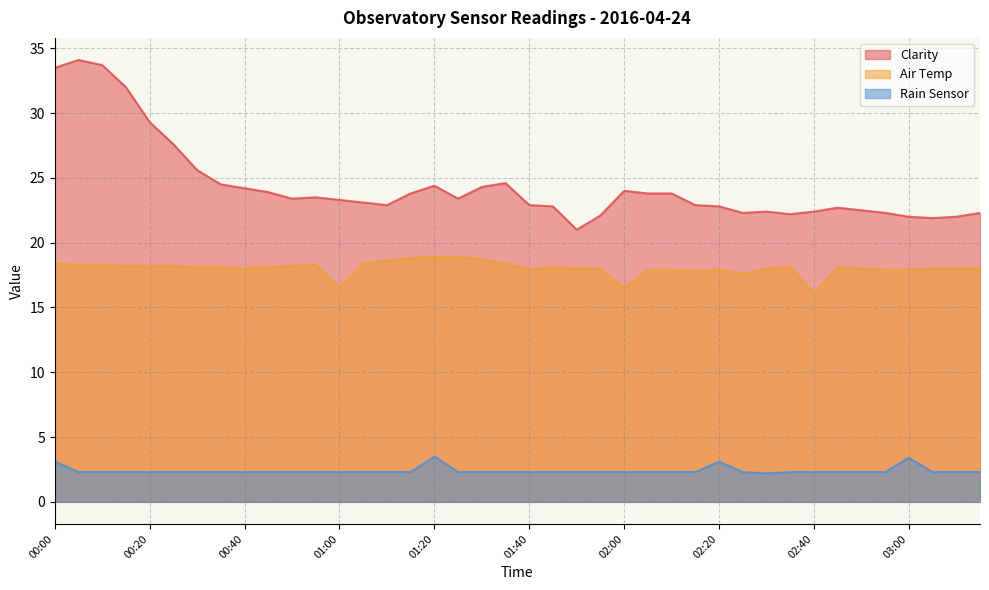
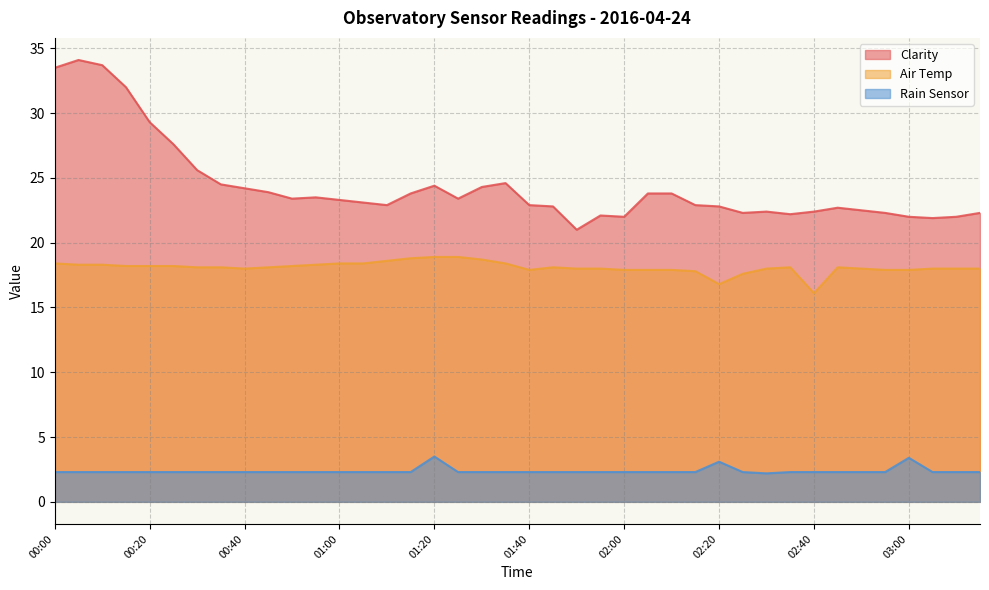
  {
    "Clarity": {
      "00:00": 33.5,
      "00:20": 29.3,
      "00:40": 24.2,
      "01:00": 23.3,
      "01:20": 24.4,
      "01:40": 23,
-     "02:00": 24,
+     "02:00": 22,
      "02:20": 22.8,
      "02:40": 22.4,
      "03:00": 22
    },
    "Air Temp": {
      "00:00": 18.4,
      "00:20": 18.2,
      "00:40": 18.0,
-     "01:00": 16.5,
+     "01:00": 18.4,
      "01:20": 18.9,
      "01:40": 17.9,
-     "02:00": 16.5,
-     "02:20": 17.9,
+     "02:00": 17.9,
+     "02:20": 16.8,
      "02:40": 16.1,
      "03:00": 17.9
    },
    "Rain Sensor": {
-     "00:00": 3.1,
+     "00:00": 2.3,
      "00:20": 2.3,
      "00:40": 2.3,
      "01:00": 2.3,
      "01:20": 3.5,
      "01:40": 2.3,
      "02:00": 2.3,
      "02:20": 3.1,
      "02:40": 2.3,
      "03:00": 3.4
    }
  }
